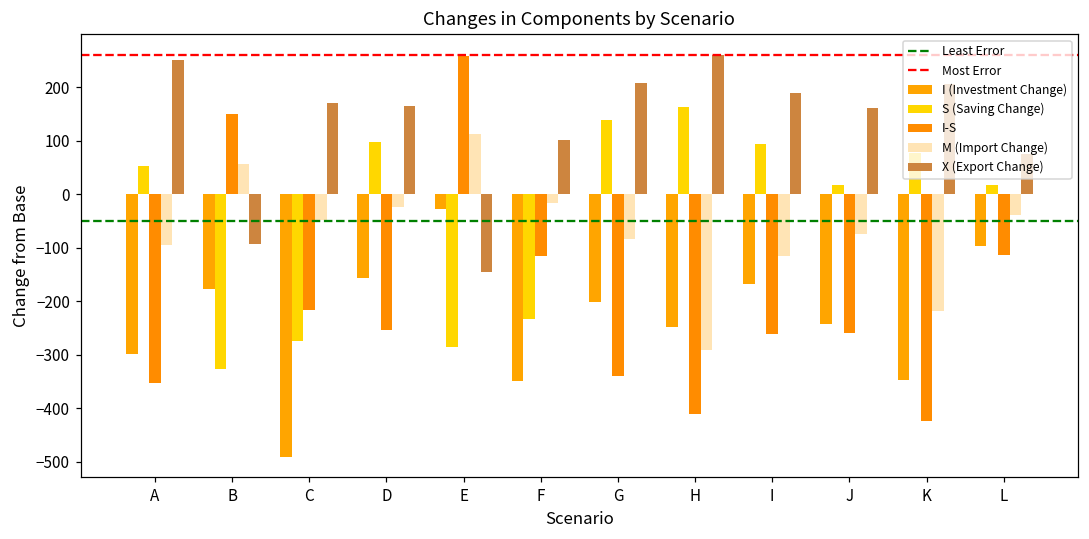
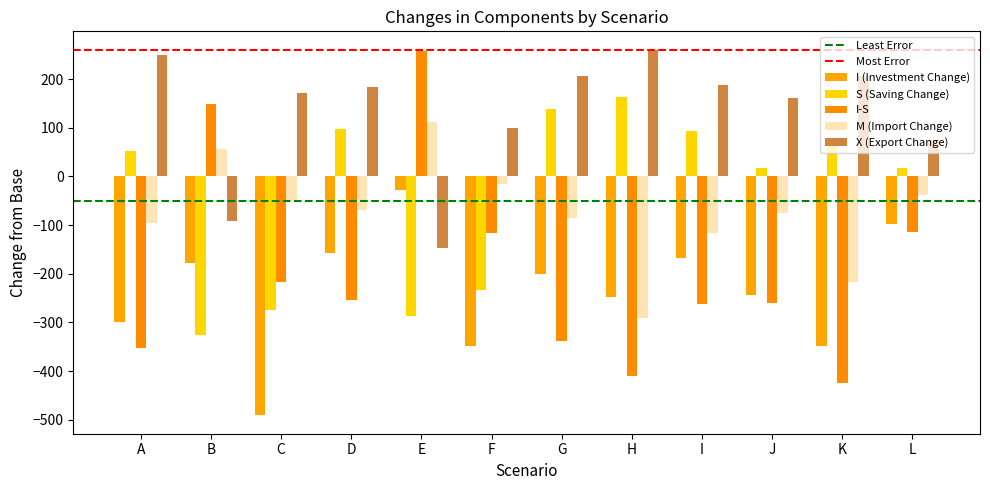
  {
    "M (Import Change)": {
      "A": -90,
      "B": 60,
      "C": -50,
-     "D": -20,
+     "D": -70,
      "E": 110,
      "F": -20,
      "G": -80,
      "H": -290,
      "I": -120,
      "J": -70,
      "K": -220,
      "L": -40
    },
    "X (Export Change)": {
      "A": 250,
      "B": -90,
      "C": 170,
-     "D": 160,
+     "D": 180,
      "E": -150,
      "F": 100,
      "G": 210,
      "H": 260,
      "I": 190,
      "J": 160
    }
  }
